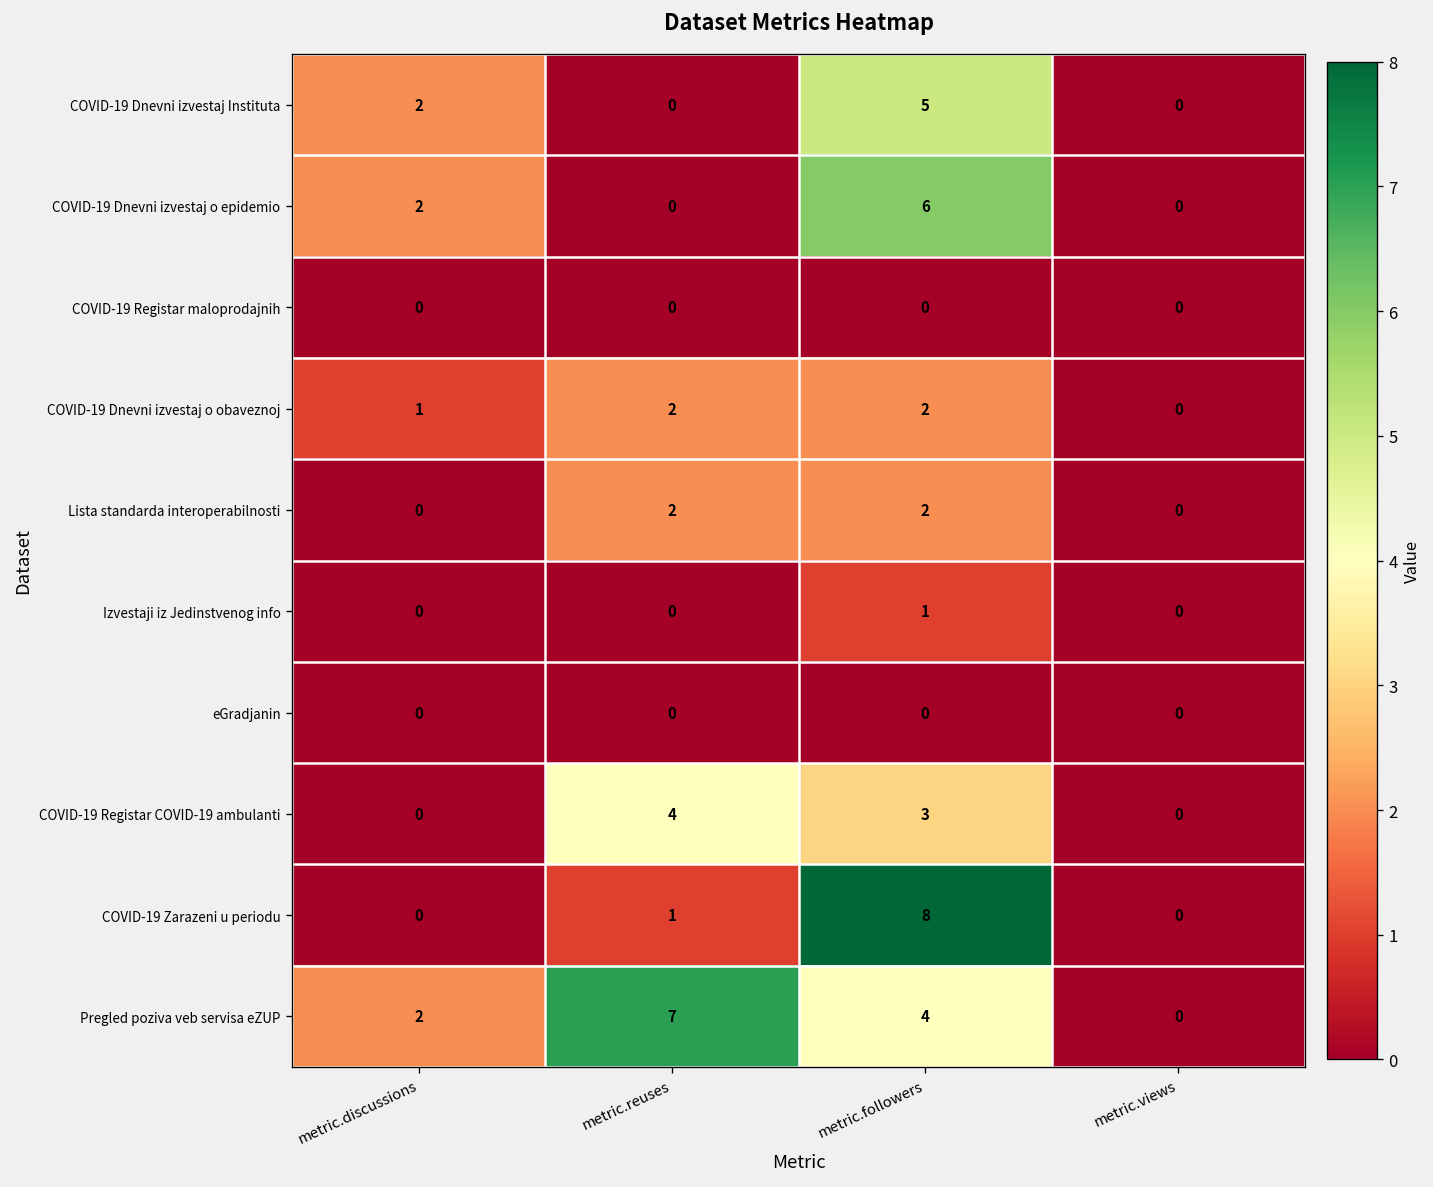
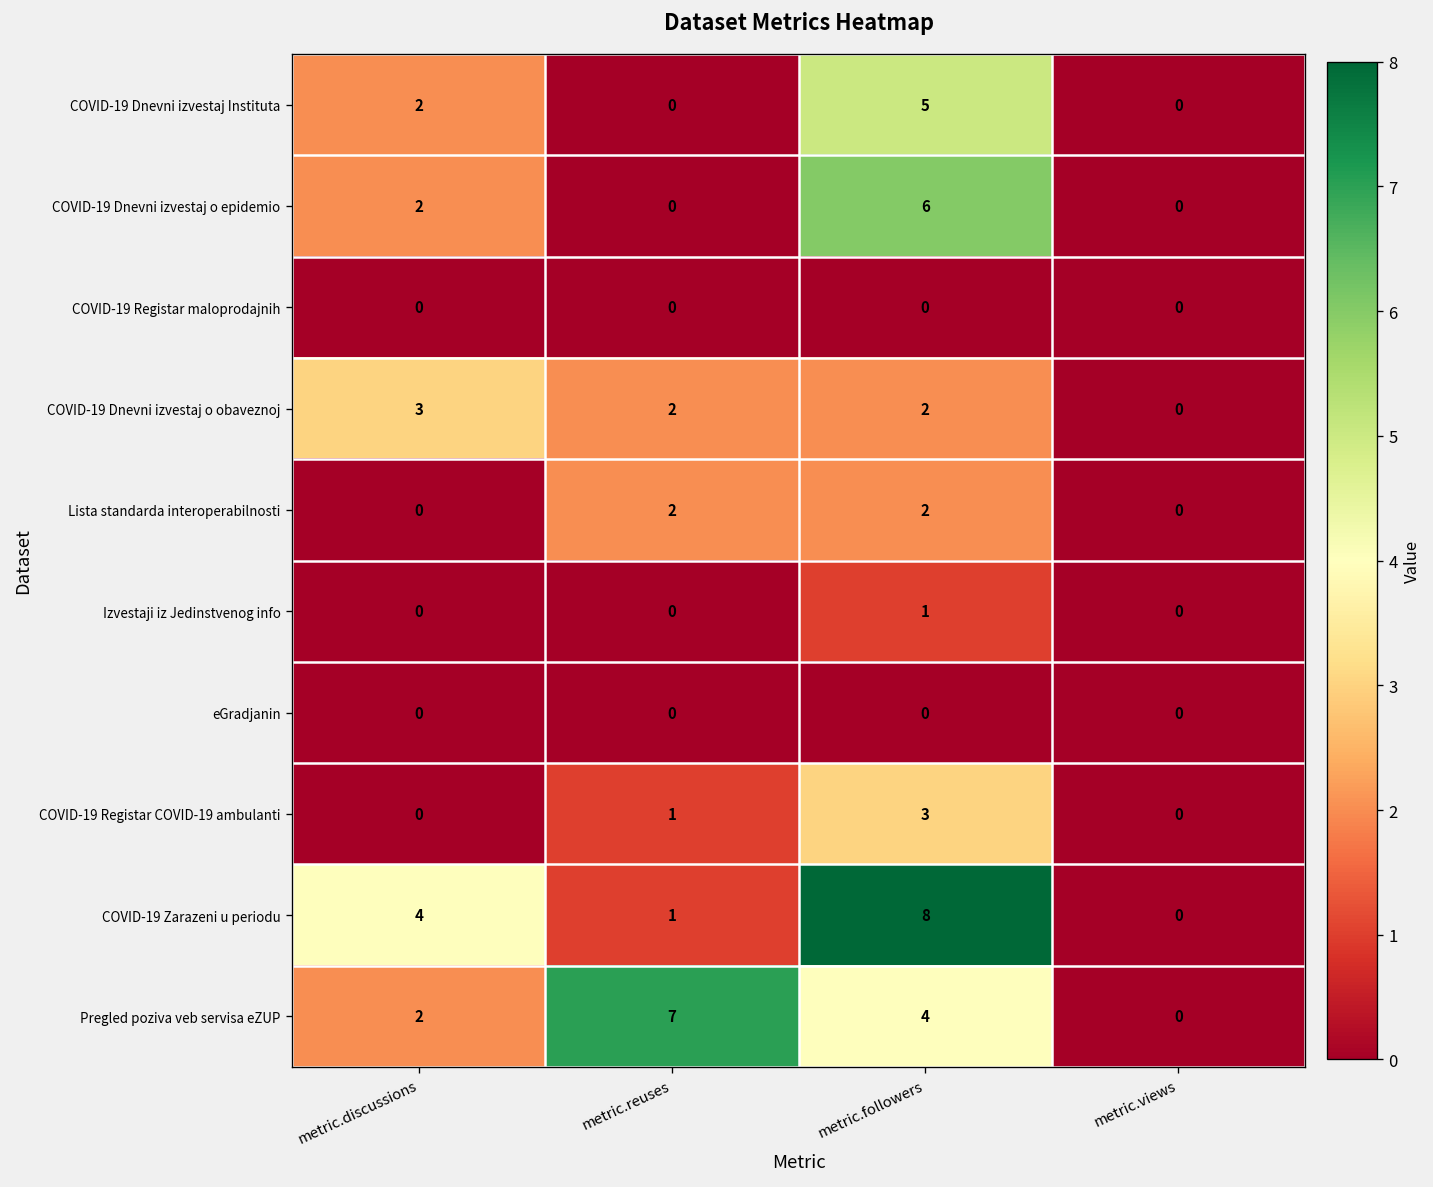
  {
    "COVID-19 Dnevni izvestaj Instituta": {
      "metric.discussions": 2,
      "metric.reuses": 0,
      "metric.followers": 5,
      "metric.views": 0
    },
    "COVID-19 Dnevni izvestaj o epidemio": {
      "metric.discussions": 2,
      "metric.reuses": 0,
      "metric.followers": 6,
      "metric.views": 0
    },
    "COVID-19 Registar maloprodajnih": {
      "metric.discussions": 0,
      "metric.reuses": 0,
      "metric.followers": 0,
      "metric.views": 0
    },
    "COVID-19 Dnevni izvestaj o obaveznoj": {
-     "metric.discussions": 1,
+     "metric.discussions": 3,
      "metric.reuses": 2,
      "metric.followers": 2,
      "metric.views": 0
    },
    "Lista standarda interoperabilnosti": {
      "metric.discussions": 0,
      "metric.reuses": 2,
      "metric.followers": 2,
      "metric.views": 0
    },
    "Izvestaji iz Jedinstvenog info": {
      "metric.discussions": 0,
      "metric.reuses": 0,
      "metric.followers": 1,
      "metric.views": 0
    },
    "eGradjanin": {
      "metric.discussions": 0,
      "metric.reuses": 0,
      "metric.followers": 0,
      "metric.views": 0
    },
    "COVID-19 Registar COVID-19 ambulanti": {
      "metric.discussions": 0,
-     "metric.reuses": 4,
+     "metric.reuses": 1,
      "metric.followers": 3,
      "metric.views": 0
    },
    "COVID-19 Zarazeni u periodu": {
-     "metric.discussions": 0,
+     "metric.discussions": 4,
      "metric.reuses": 1,
      "metric.followers": 8,
      "metric.views": 0
    },
    "Pregled poziva veb servisa eZUP": {
      "metric.discussions": 2,
      "metric.reuses": 7,
      "metric.followers": 4,
      "metric.views": 0
    }
  }
